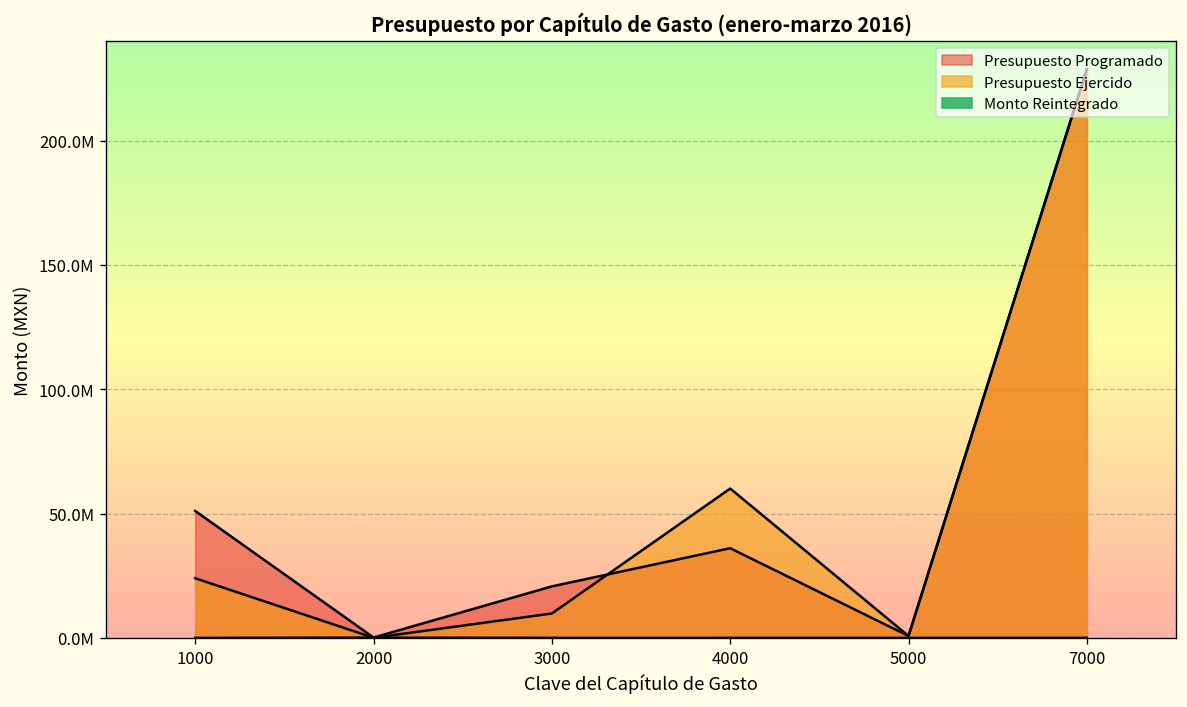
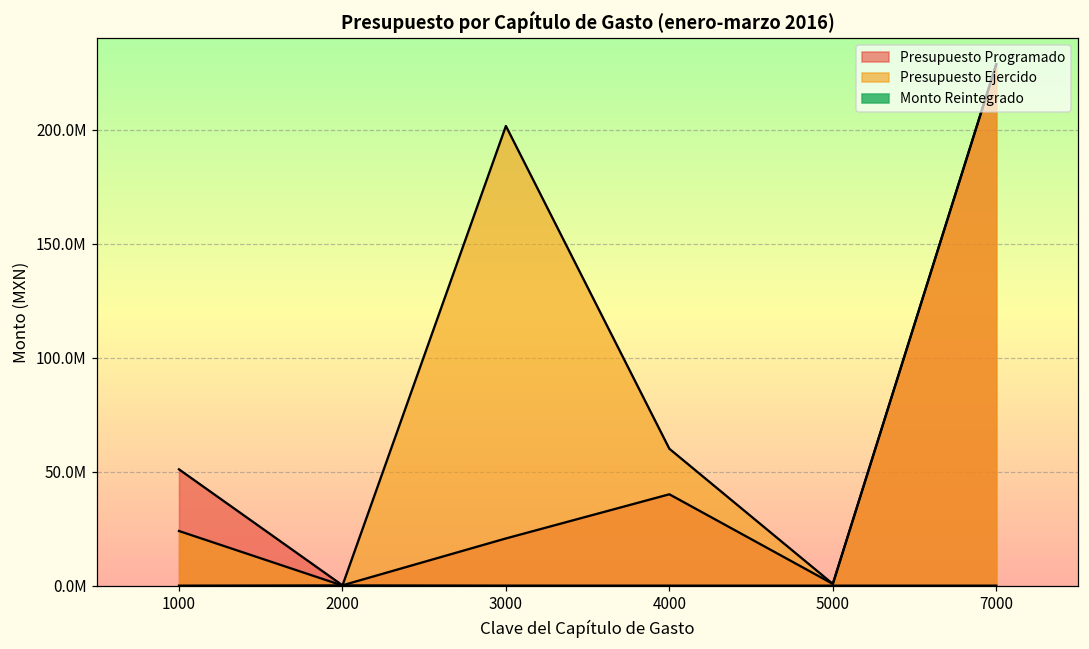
  {
    "Presupuesto Programado": {
      "1000": 51000000,
      "3000": 21000000,
-     "4000": 36000000
+     "4000": 40000000
    },
    "Presupuesto Ejercido": {
      "1000": 24000000,
-     "3000": 10000000,
+     "3000": 202000000,
      "4000": 60000000
    },
    "Monto Reintegrado": {
      "1000": 0,
      "3000": 0,
      "4000": 0,
      "7000": 0
    }
  }
